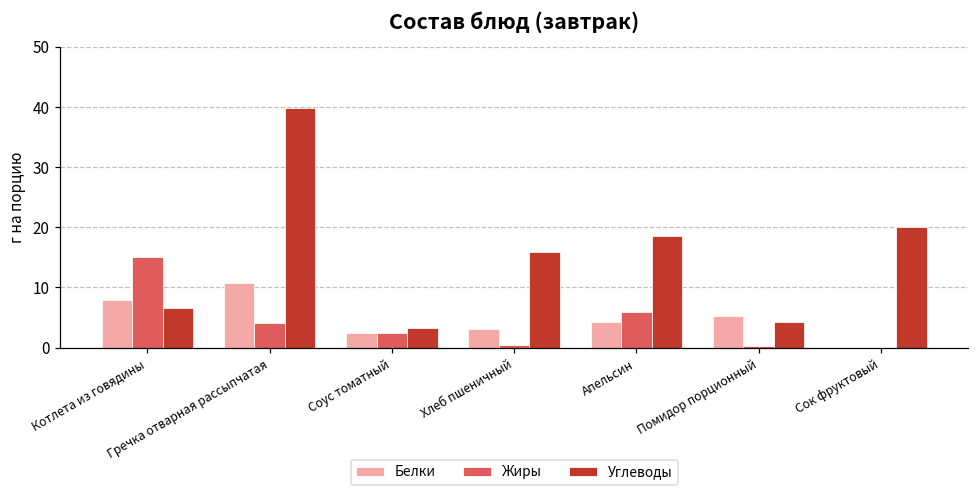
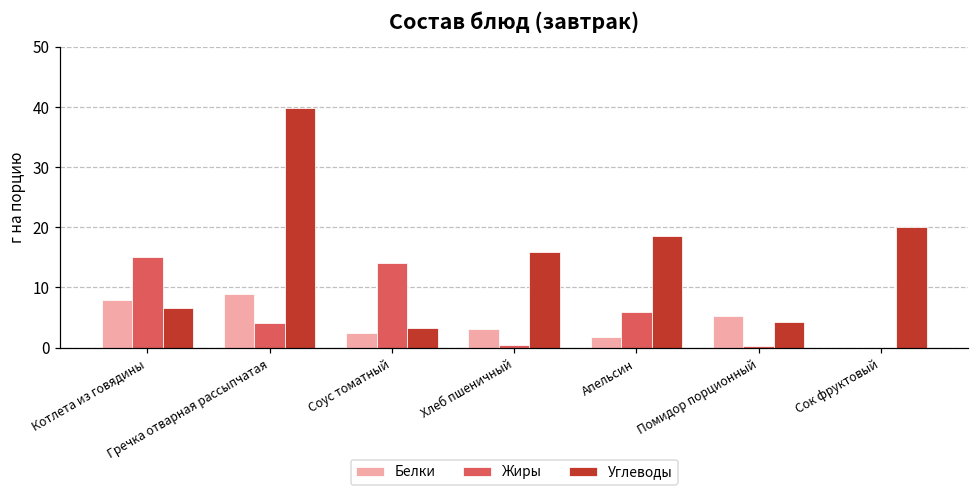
  {
    "Белки": {
      "Котлета из говядины": 8,
-     "Гречка отварная рассыпчатая": 11,
+     "Гречка отварная рассыпчатая": 9,
      "Соус томатный": 3,
      "Хлеб пшеничный": 3,
-     "Апельсин": 4,
+     "Апельсин": 2,
      "Помидор порционный": 5,
      "Сок фруктовый": 0
    },
    "Жиры": {
      "Котлета из говядины": 15,
      "Гречка отварная рассыпчатая": 4,
-     "Соус томатный": 3,
+     "Соус томатный": 14,
      "Апельсин": 6,
      "Сок фруктовый": 0
    },
    "Углеводы": {
      "Котлета из говядины": 7,
      "Гречка отварная рассыпчатая": 40,
      "Соус томатный": 3,
      "Хлеб пшеничный": 16,
      "Апельсин": 19,
      "Помидор порционный": 4,
      "Сок фруктовый": 20
    }
  }
